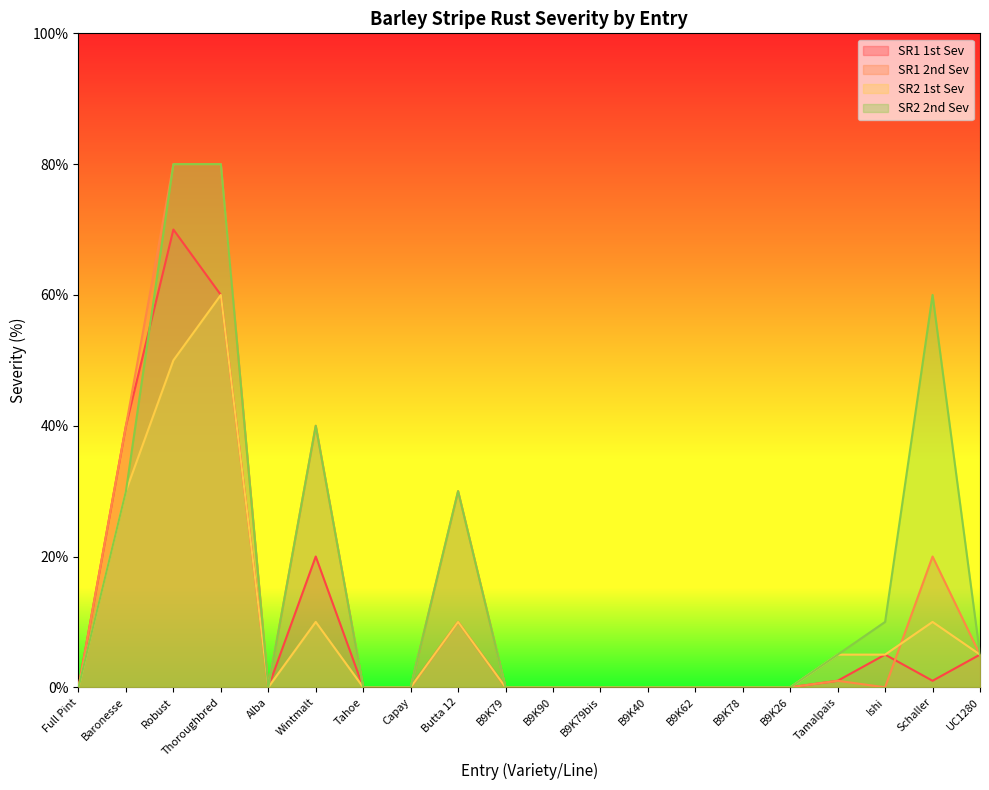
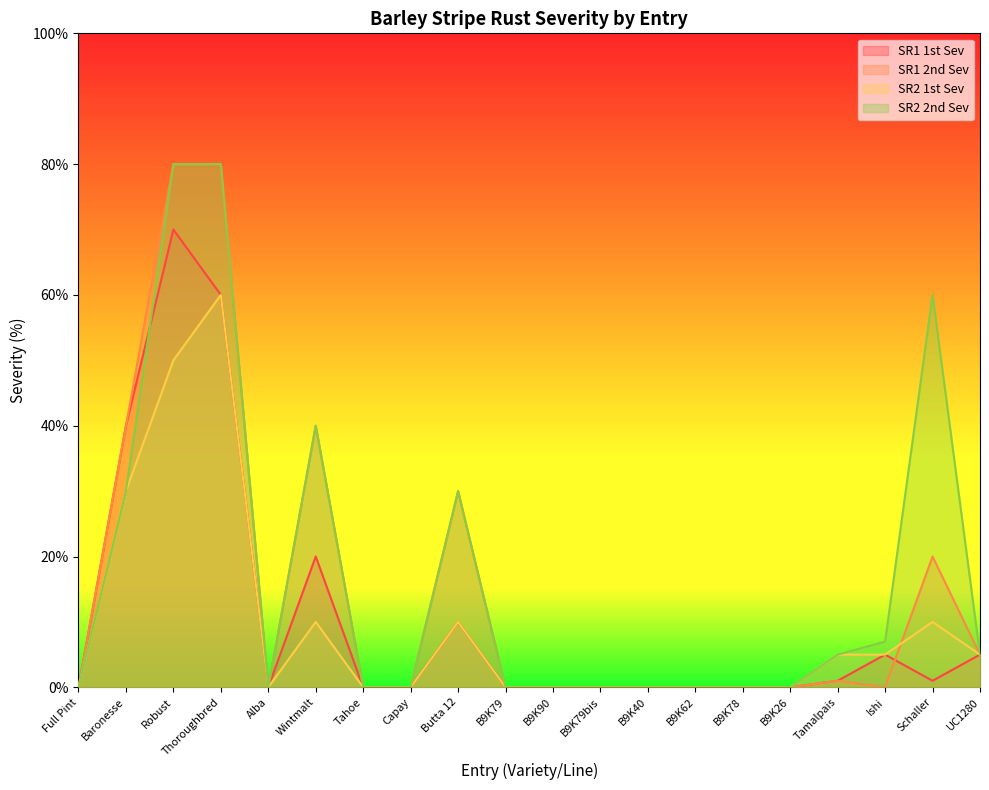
  {
    "SR2 2nd Sev": {
-     "Ishi": "10%",
+     "Ishi": "7%",
      "Schaller": "60%"
    }
  }
